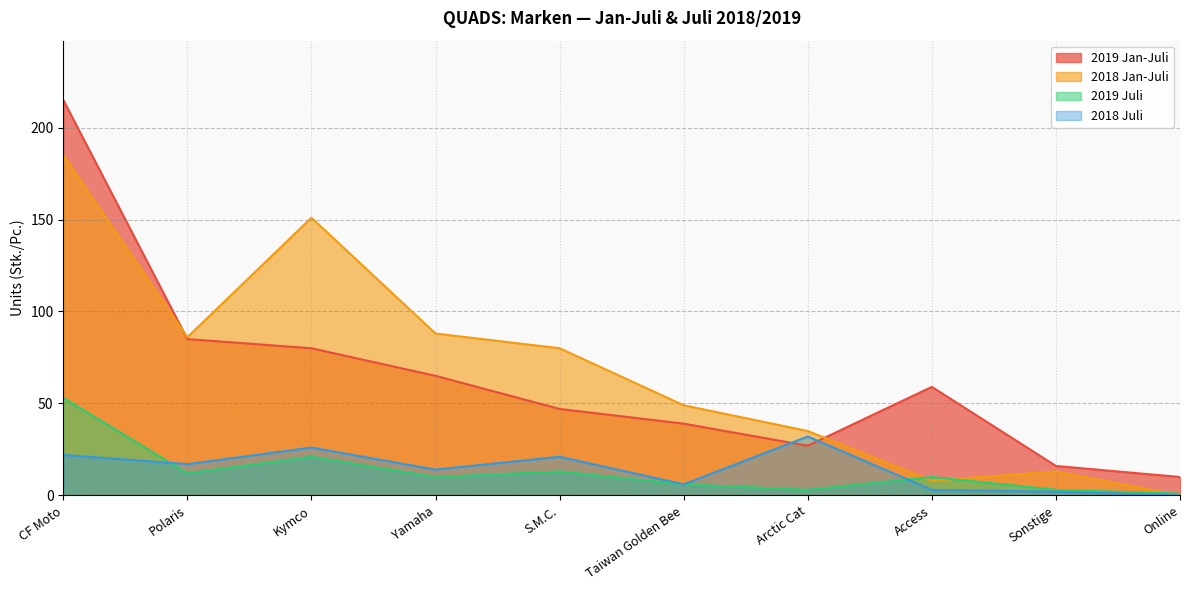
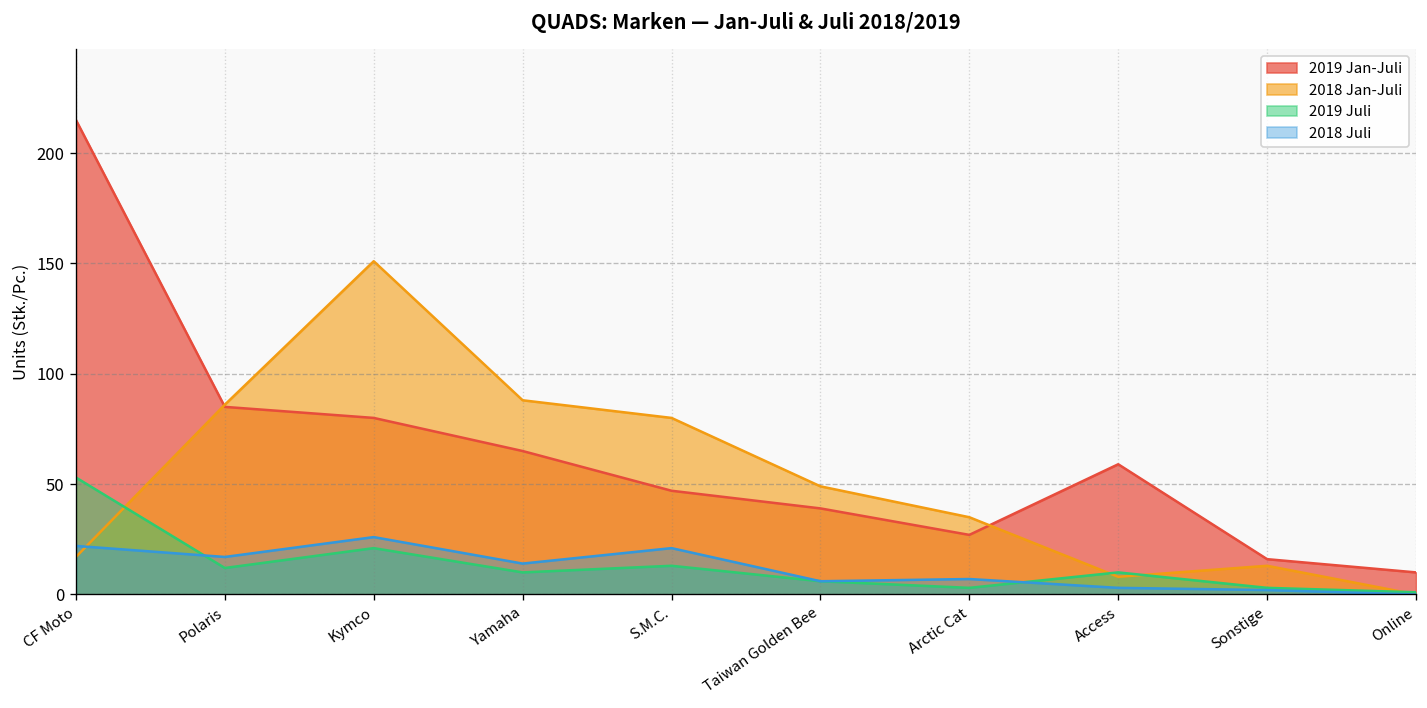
  {
    "2019 Jan-Juli": {
      "CF Moto": 215,
      "Kymco": 80,
      "Yamaha": 65,
      "S.M.C.": 47,
      "Taiwan Golden Bee": 39,
      "Arctic Cat": 27,
      "Access": 59,
      "Sonstige": 16,
      "Online": 10
    },
    "2018 Jan-Juli": {
-     "CF Moto": 185,
+     "CF Moto": 17,
      "Kymco": 151,
      "Yamaha": 88,
      "S.M.C.": 80,
      "Taiwan Golden Bee": 49,
      "Arctic Cat": 35,
      "Access": 8,
      "Sonstige": 13
    },
    "2019 Juli": {
      "CF Moto": 53,
      "Polaris": 12,
      "Kymco": 21,
      "Yamaha": 10,
      "S.M.C.": 13,
      "Arctic Cat": 3,
      "Access": 10
    },
    "2018 Juli": {
      "CF Moto": 22,
      "Polaris": 17,
      "Kymco": 26,
      "Yamaha": 14,
      "S.M.C.": 21,
-     "Arctic Cat": 32,
+     "Arctic Cat": 7,
      "Access": 3
    }
  }
